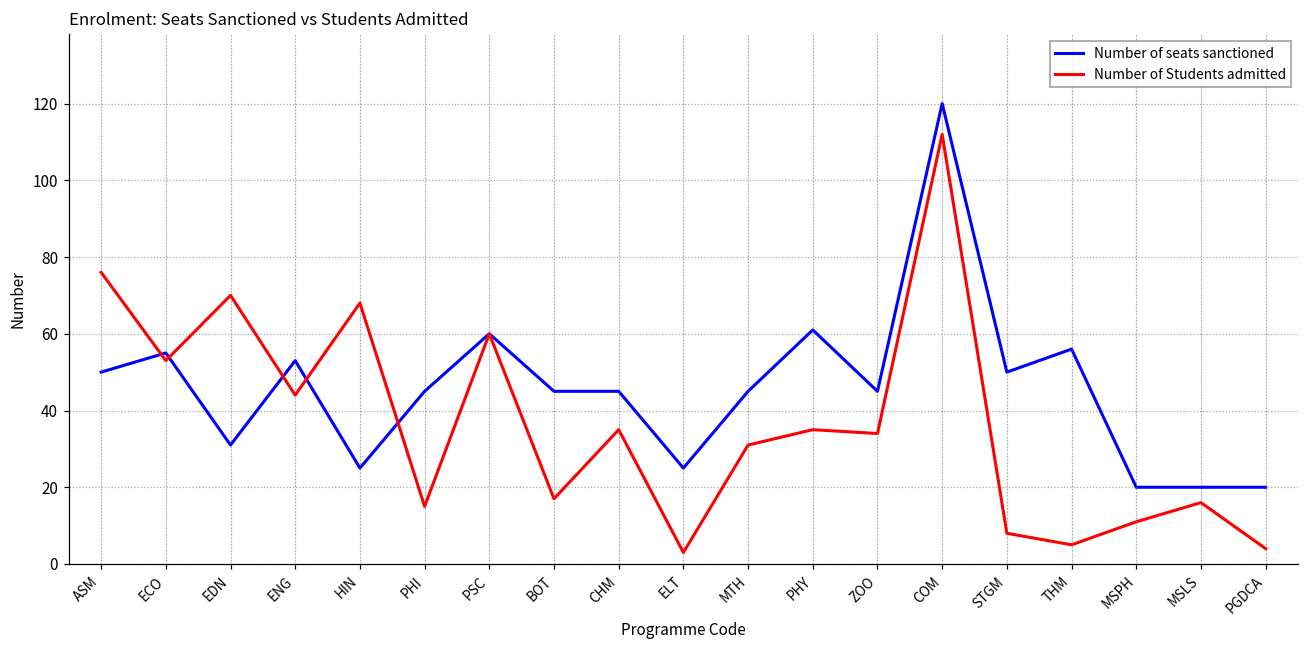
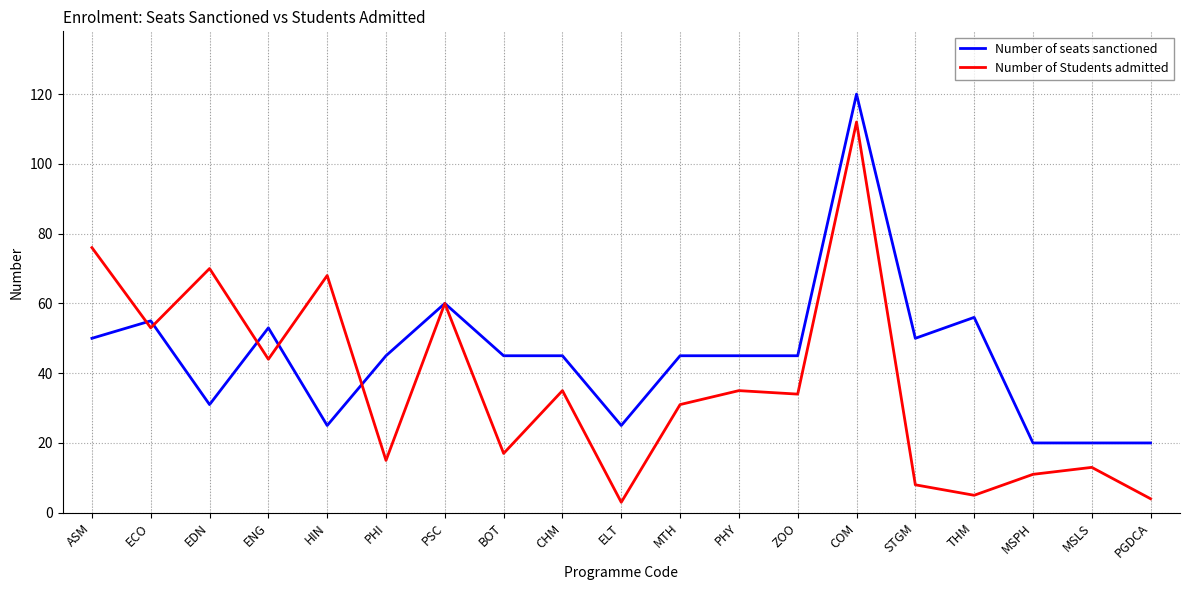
  {
    "Number of seats sanctioned": {
      "ASM": 50,
      "ECO": 55,
      "EDN": 31,
      "ENG": 53,
      "HIN": 25,
      "PHI": 45,
      "BOT": 45,
      "CHM": 45,
      "ELT": 25,
      "MTH": 45,
-     "PHY": 61,
+     "PHY": 45,
      "ZOO": 45,
      "COM": 120,
      "STGM": 50,
      "THM": 56,
      "MSPH": 20,
      "MSLS": 20,
      "PGDCA": 20
    },
    "Number of Students admitted": {
      "ASM": 76,
      "ECO": 53,
      "EDN": 70,
      "ENG": 44,
      "HIN": 68,
      "PHI": 15,
      "BOT": 17,
      "CHM": 35,
      "ELT": 3,
      "MTH": 31,
      "PHY": 35,
      "ZOO": 34,
      "COM": 112,
      "STGM": 8,
      "THM": 5,
      "MSPH": 11,
-     "MSLS": 16,
+     "MSLS": 13,
      "PGDCA": 4
    }
  }
